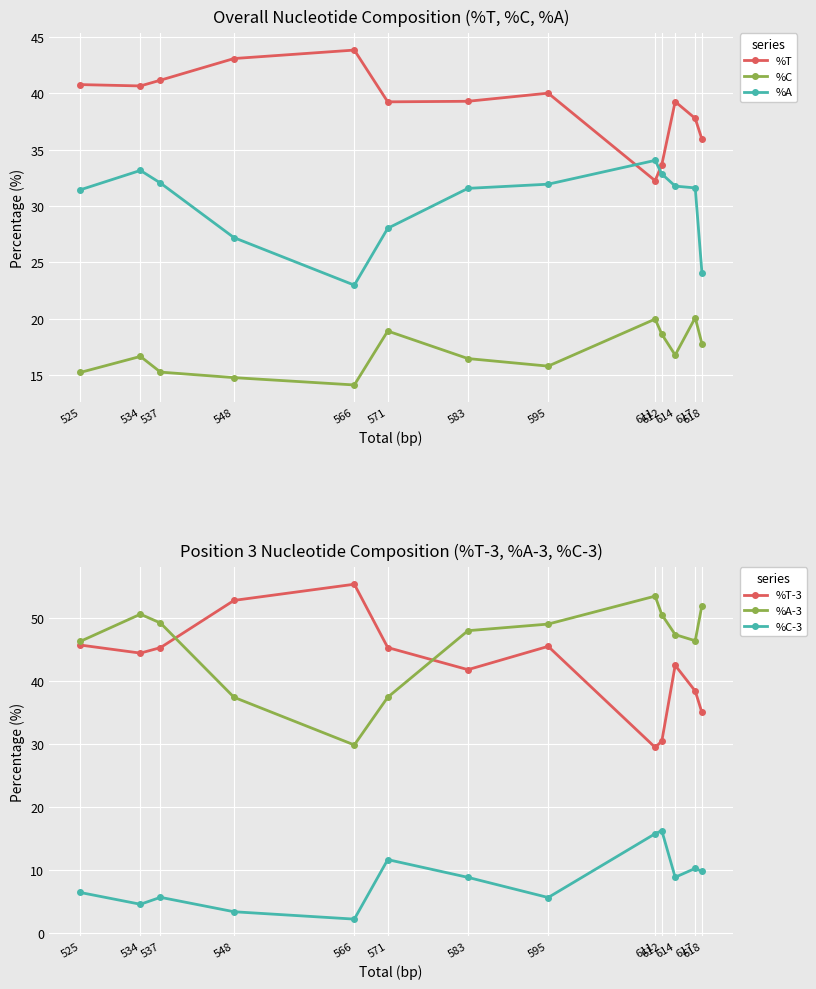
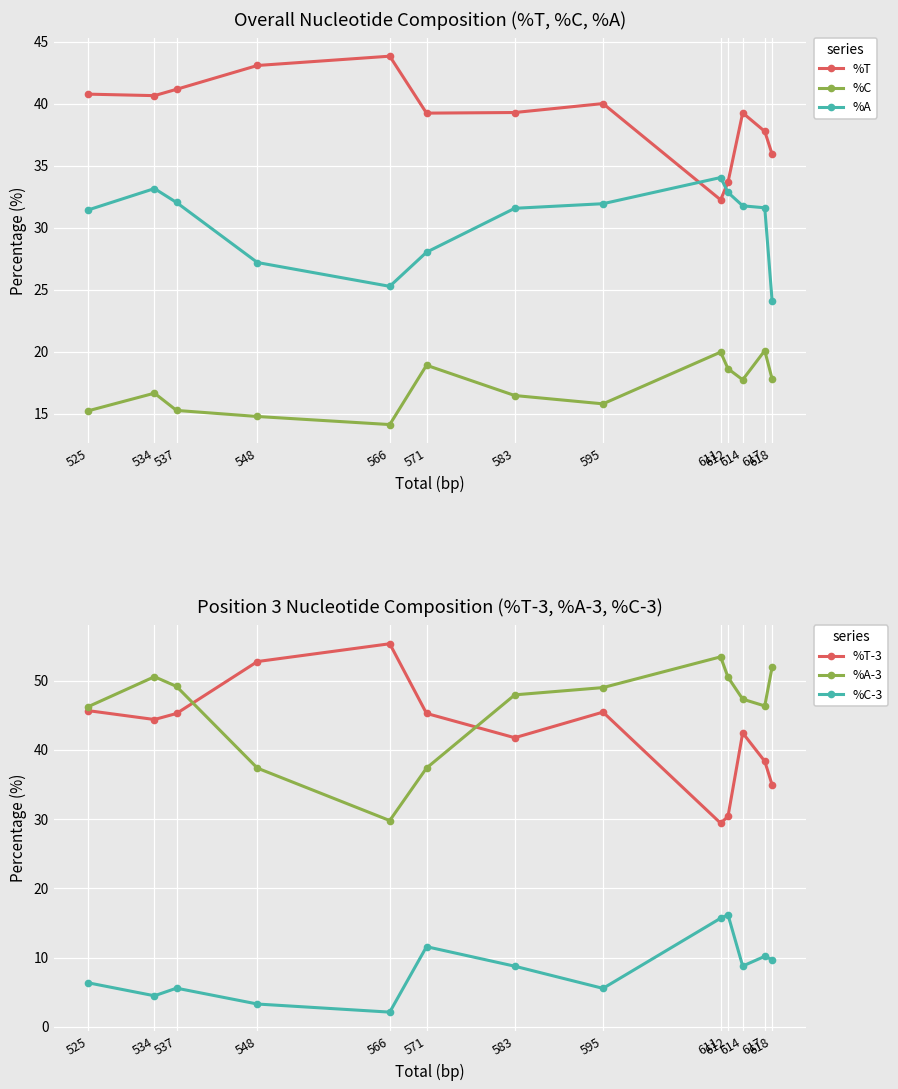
  {
    "Overall Nucleotide Composition (%T, %C, %A)": {
      "%T": {
        "525": 40.8,
        "534": 40.6,
        "537": 41.2,
        "548": 43.1,
        "566": 43.8,
        "571": 39.2,
        "583": 39.3,
        "595": 40.0,
        "611": 32.2,
        "612": 33.7,
        "614": 39.3,
        "617": 37.8,
        "618": 35.9
      },
      "%C": {
        "525": 15.2,
        "534": 16.7,
        "537": 15.3,
        "548": 14.8,
        "566": 14.1,
        "571": 18.9,
        "583": 16.5,
        "595": 15.8,
        "611": 20.0,
        "612": 18.6,
-       "614": 16.8,
+       "614": 17.7,
        "617": 20.1,
        "618": 17.8
      },
      "%A": {
        "525": 31.4,
        "534": 33.2,
        "537": 32.0,
        "548": 27.2,
-       "566": 23.0,
+       "566": 25.3,
        "571": 28.0,
        "583": 31.6,
        "595": 31.9,
        "611": 34.0,
        "612": 32.8,
        "614": 31.8,
        "617": 31.6,
        "618": 24.1
      }
    },
    "Position 3 Nucleotide Composition (%T-3, %A-3, %C-3)": {
      "%T-3": {
        "525": 46,
        "534": 44,
        "537": 45,
        "548": 53,
        "566": 55,
        "571": 45,
        "583": 42,
        "595": 45,
        "611": 29,
        "612": 30,
        "614": 42,
        "617": 38,
        "618": 35
      },
      "%A-3": {
        "525": 46,
        "534": 51,
        "537": 49,
        "548": 37,
        "566": 30,
        "571": 37,
        "583": 48,
        "595": 49,
        "611": 53,
        "612": 50,
        "614": 47,
        "617": 46,
        "618": 52
      },
      "%C-3": {
        "525": 6,
        "534": 4,
        "537": 6,
        "548": 3,
        "566": 2,
        "571": 12,
        "583": 9,
        "595": 6,
        "611": 16,
        "612": 16,
        "614": 9,
        "617": 10,
        "618": 10
      }
    }
  }
